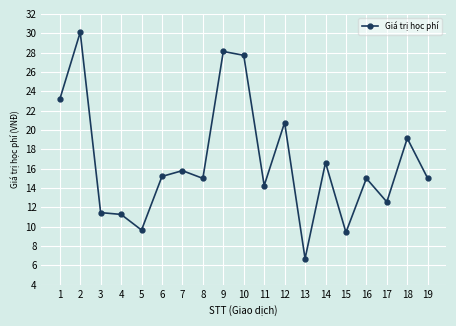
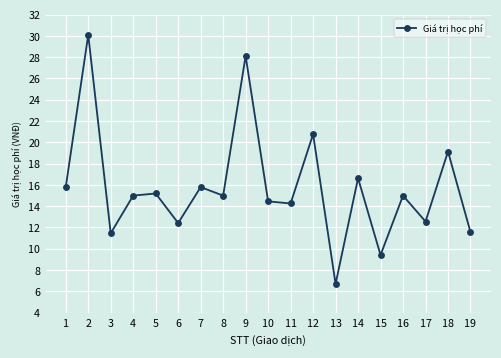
  {
-   "1": 23,
+   "1": 16,
    "2": 30,
    "3": 11,
-   "4": 11,
-   "5": 10,
-   "6": 15,
+   "4": 15,
+   "5": 15,
+   "6": 12,
    "7": 16,
    "8": 15,
    "9": 28,
-   "10": 28,
+   "10": 14,
    "11": 14,
    "12": 21,
    "13": 7,
    "14": 17,
    "15": 9,
    "16": 15,
    "17": 13,
    "18": 19,
-   "19": 15
+   "19": 12
  }
